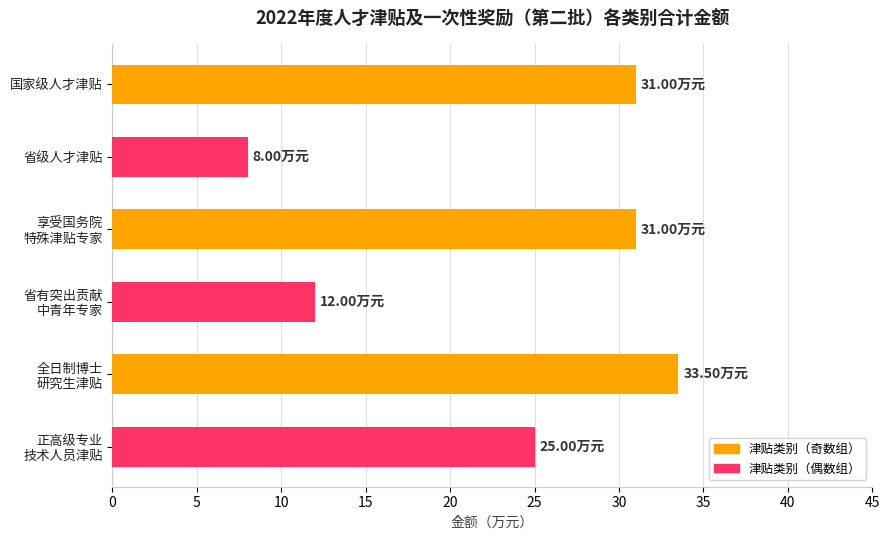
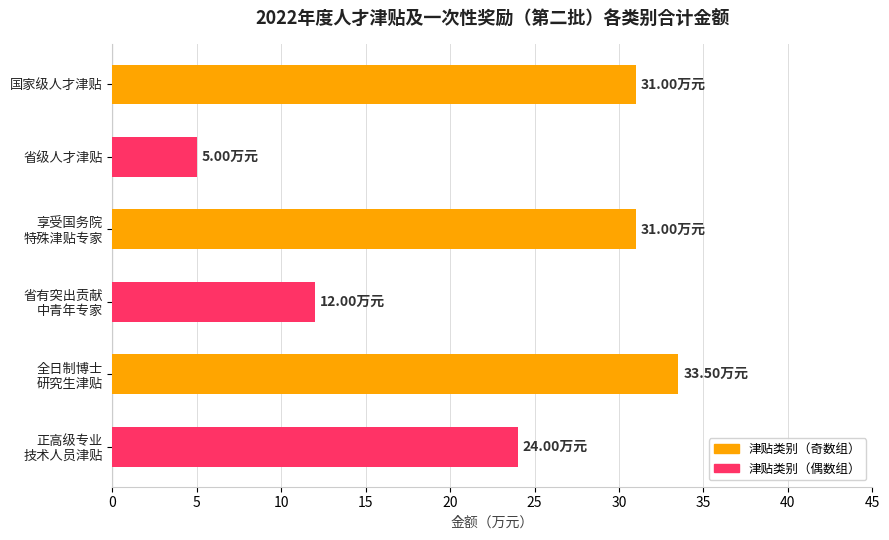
  {
    "国家级人才津贴": 31.00,
-   "省级人才津贴": 8.00,
+   "省级人才津贴": 5.00,
    "享受国务院 特殊津贴专家": 31.00,
    "省有突出贡献 中青年专家": 12.00,
    "全日制博士 研究生津贴": 33.50,
-   "正高级专业 技术人员津贴": 25.00
+   "正高级专业 技术人员津贴": 24.00
  }
